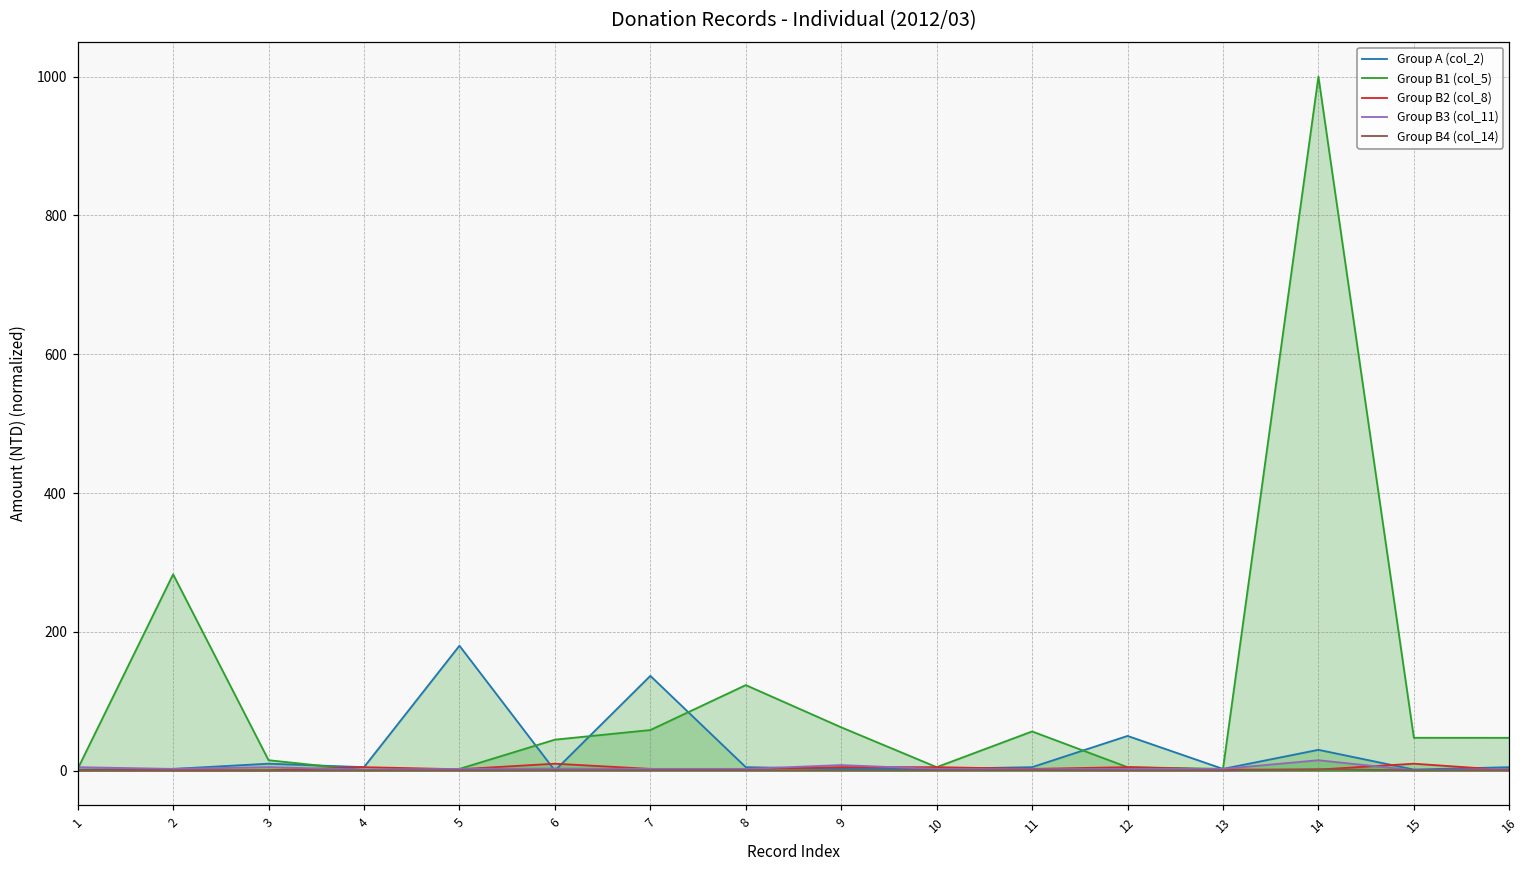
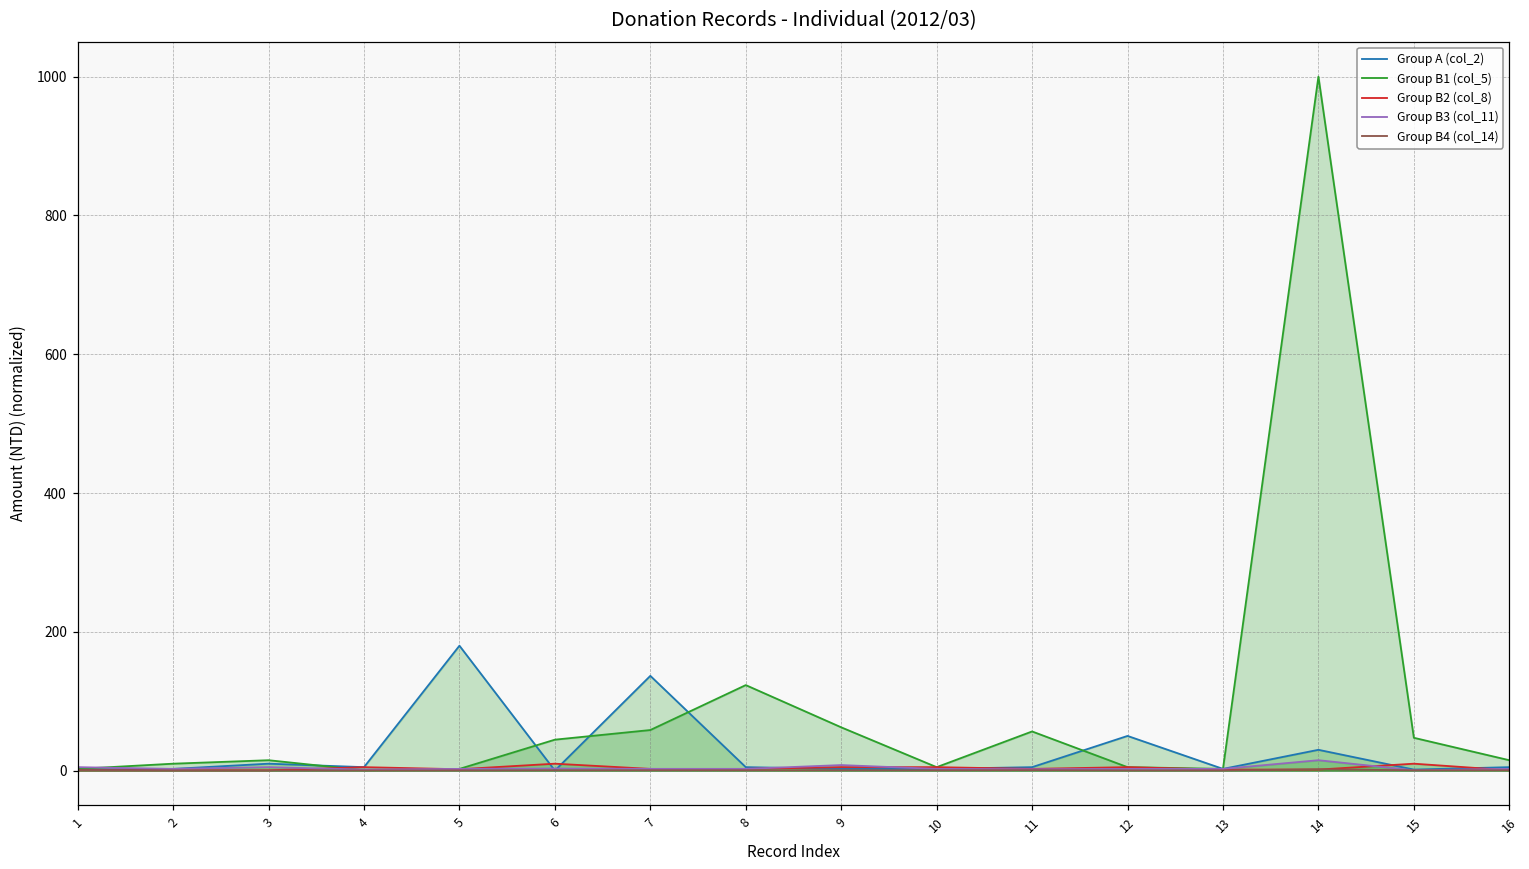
  {
    "Group A (col_2)": {
      "3": 10,
      "5": 180,
      "7": 140,
      "12": 50,
      "14": 30
    },
    "Group B1 (col_5)": {
-     "2": 280,
+     "2": 10,
      "3": 20,
      "6": 40,
      "7": 60,
      "8": 120,
      "9": 60,
      "11": 60,
      "14": 1000,
      "15": 50,
-     "16": 50
+     "16": 20
    },
    "Group B2 (col_8)": {
      "6": 10,
      "15": 10
    },
    "Group B3 (col_11)": {
      "3": 10,
      "14": 20
    }
  }
